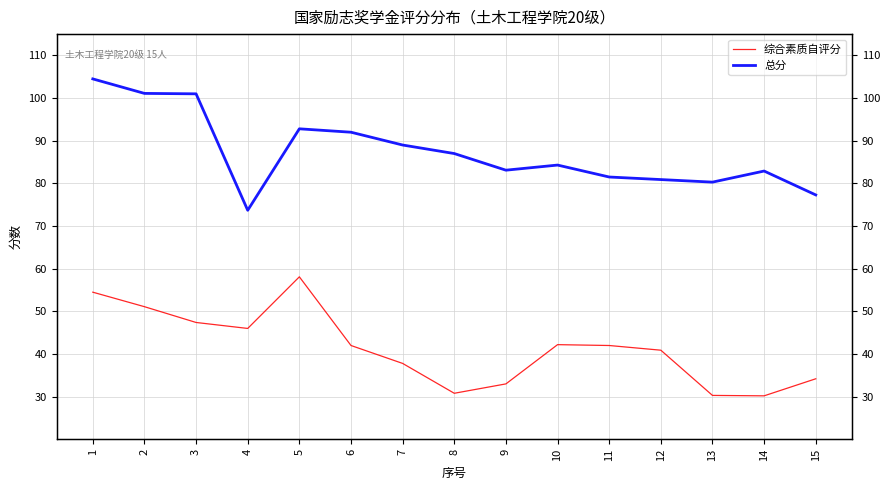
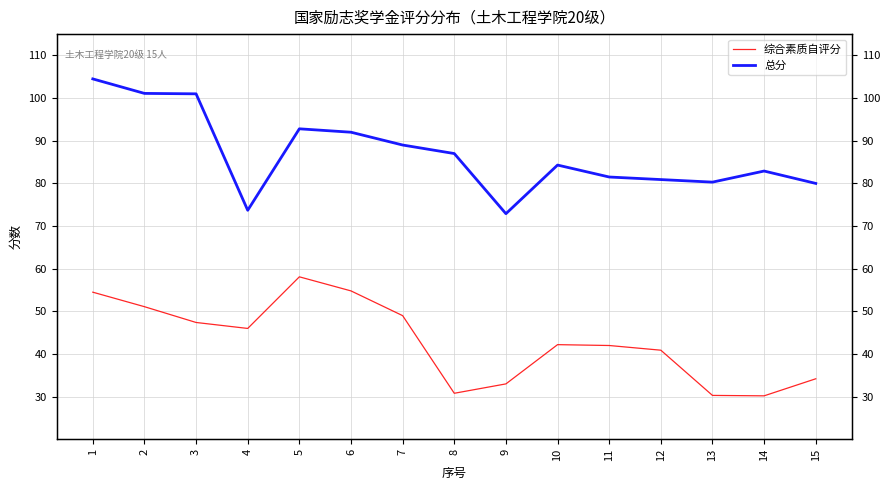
  {
    "综合素质自评分": {
      "1": 55,
      "2": 51,
      "3": 47,
      "4": 46,
      "5": 58,
-     "6": 42,
-     "7": 38,
+     "6": 55,
+     "7": 49,
      "8": 31,
      "9": 33,
      "10": 42,
      "11": 42,
      "12": 41,
      "13": 30,
      "14": 30,
      "15": 34
    },
    "总分": {
      "2": 101,
      "3": 101,
      "4": 74,
      "5": 93,
      "6": 92,
      "7": 89,
      "8": 87,
-     "9": 83,
+     "9": 73,
      "10": 84,
      "11": 82,
      "12": 81,
      "13": 80,
      "14": 83,
-     "15": 77
+     "15": 80
    }
  }
